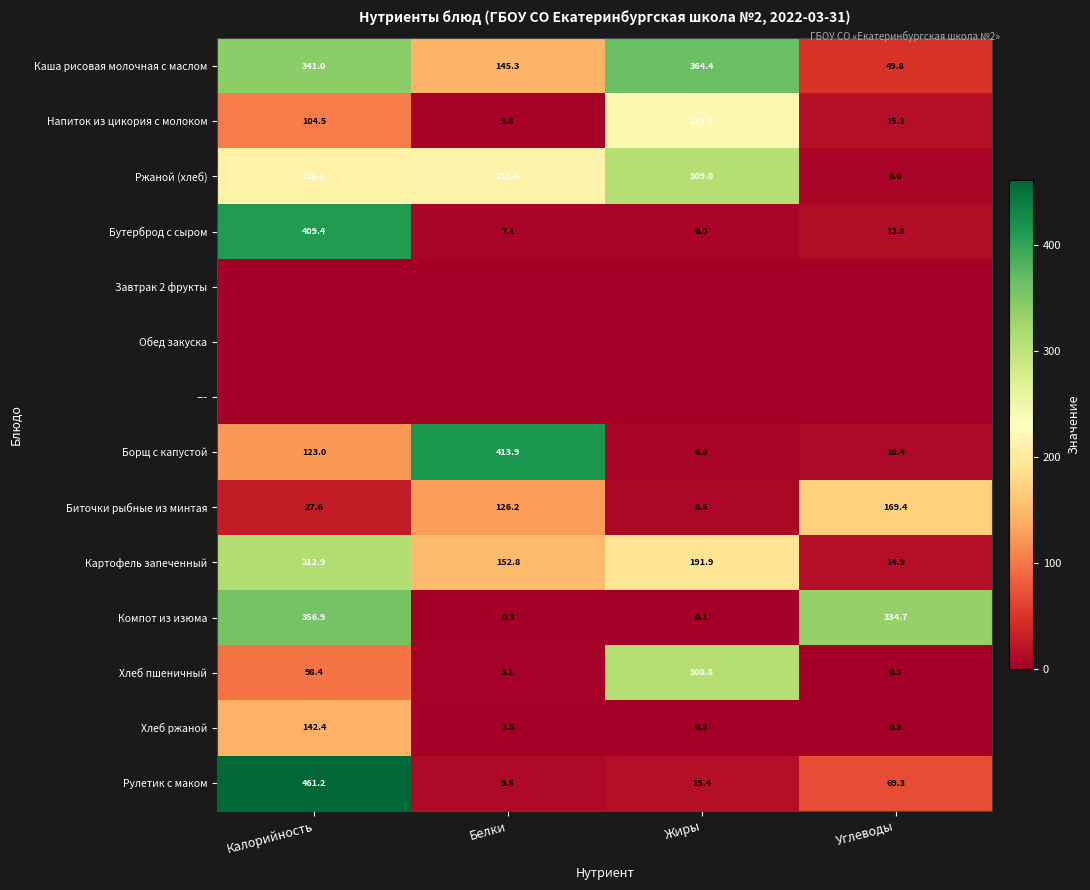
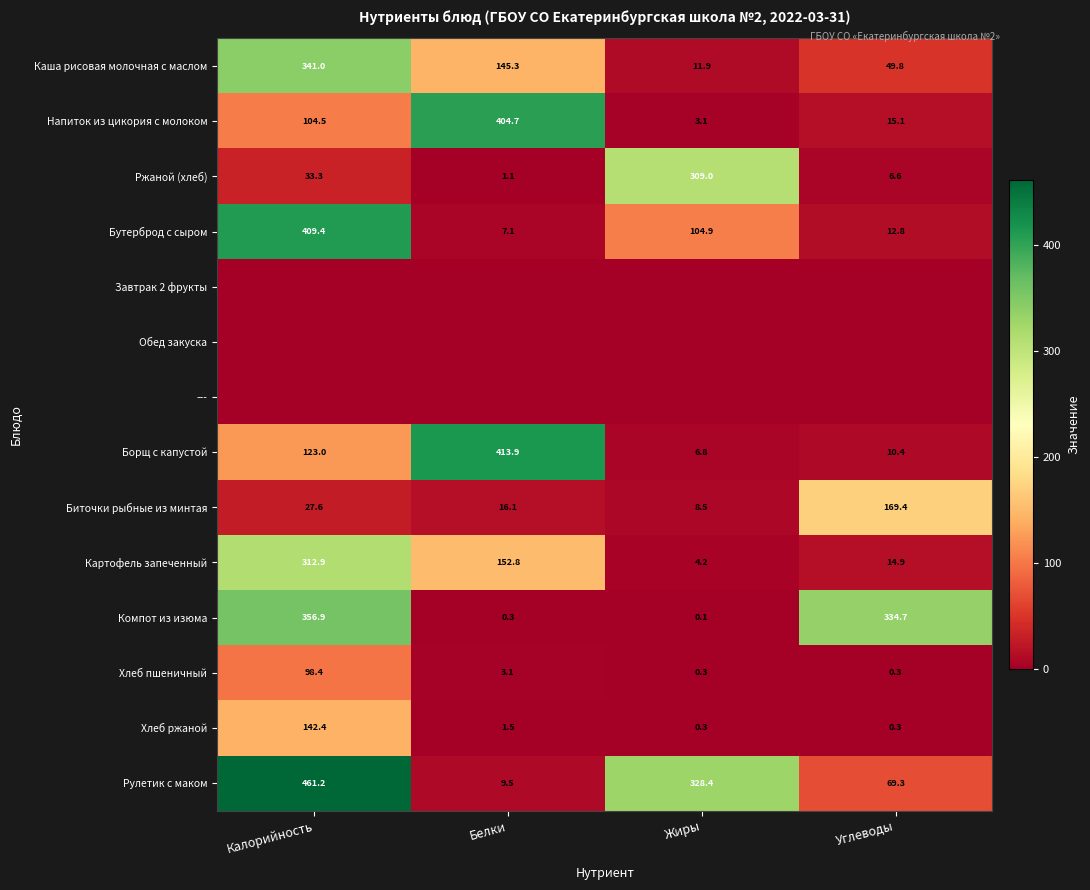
  {
    "Каша рисовая молочная с маслом": {
      "Калорийность": 341.0,
      "Белки": 145.3,
-     "Жиры": 364.4,
+     "Жиры": 11.9,
      "Углеводы": 49.8
    },
    "Напиток из цикория с молоком": {
      "Калорийность": 104.5,
-     "Белки": 3.8,
-     "Жиры": 219.5,
+     "Белки": 404.7,
+     "Жиры": 3.1,
      "Углеводы": 15.1
    },
    "Ржаной (хлеб)": {
-     "Калорийность": 210.8,
-     "Белки": 213.4,
+     "Калорийность": 33.3,
+     "Белки": 1.1,
      "Жиры": 309.0,
      "Углеводы": 6.6
    },
    "Бутерброд с сыром": {
      "Калорийность": 409.4,
      "Белки": 7.1,
-     "Жиры": 6.0,
+     "Жиры": 104.9,
      "Углеводы": 12.8
    },
    "Борщ с капустой": {
      "Калорийность": 123.0,
      "Белки": 413.9,
      "Жиры": 6.8,
      "Углеводы": 10.4
    },
    "Биточки рыбные из минтая": {
      "Калорийность": 27.6,
-     "Белки": 126.2,
+     "Белки": 16.1,
      "Жиры": 8.5,
      "Углеводы": 169.4
    },
    "Картофель запеченный": {
      "Калорийность": 312.9,
      "Белки": 152.8,
-     "Жиры": 191.9,
+     "Жиры": 4.2,
      "Углеводы": 14.9
    },
    "Компот из изюма": {
      "Калорийность": 356.9,
      "Белки": 0.3,
      "Жиры": 0.1,
      "Углеводы": 334.7
    },
    "Хлеб пшеничный": {
      "Калорийность": 98.4,
      "Белки": 3.1,
-     "Жиры": 308.8,
+     "Жиры": 0.3,
      "Углеводы": 0.3
    },
    "Хлеб ржаной": {
      "Калорийность": 142.4,
      "Белки": 1.5,
      "Жиры": 0.3,
      "Углеводы": 0.3
    },
    "Рулетик с маком": {
      "Калорийность": 461.2,
      "Белки": 9.5,
-     "Жиры": 15.4,
+     "Жиры": 328.4,
      "Углеводы": 69.3
    }
  }
